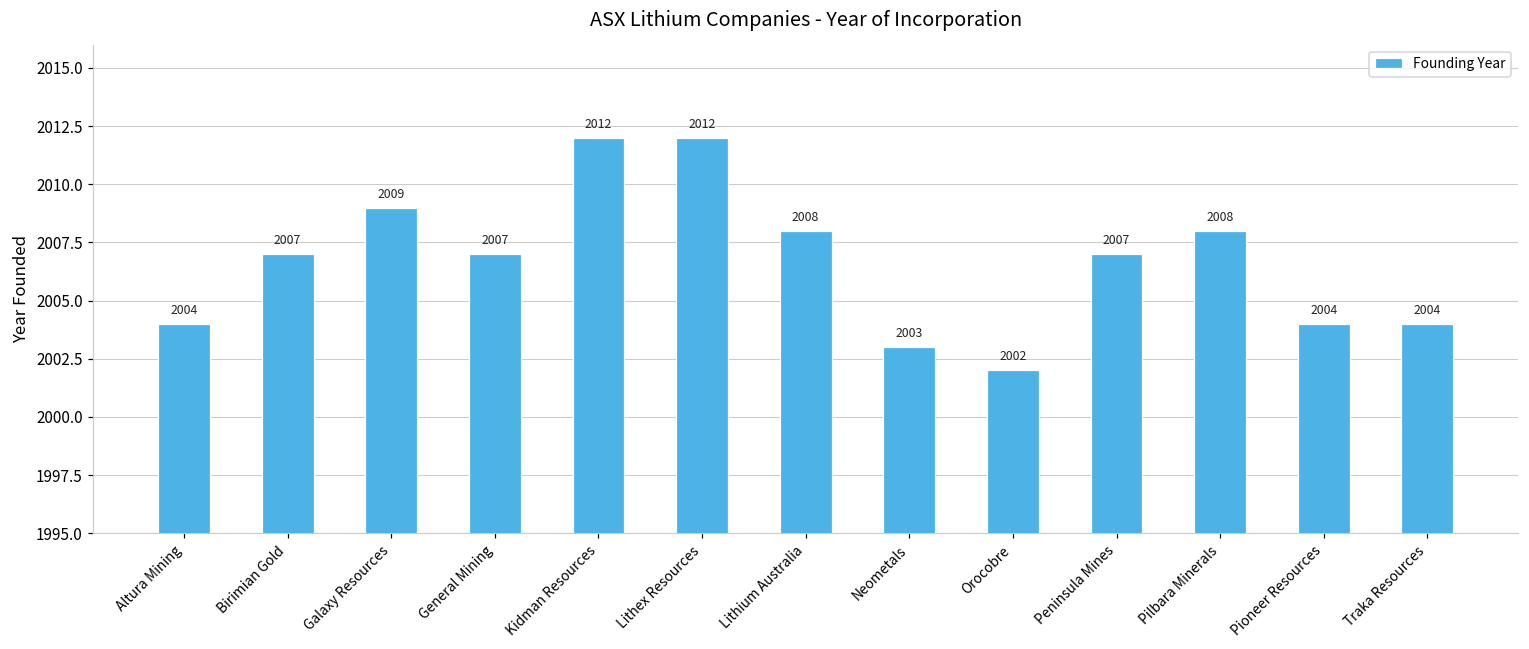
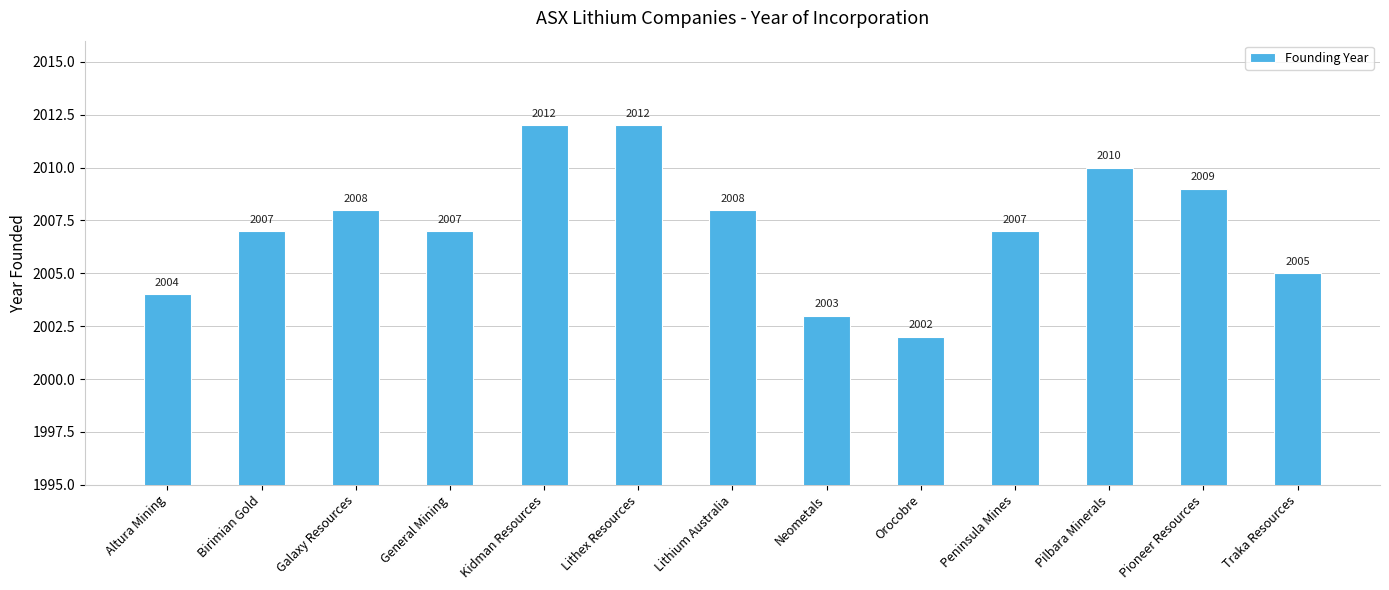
  {
    "Altura Mining": 2004,
    "Birimian Gold": 2007,
-   "Galaxy Resources": 2009,
+   "Galaxy Resources": 2008,
    "General Mining": 2007,
    "Kidman Resources": 2012,
    "Lithex Resources": 2012,
    "Lithium Australia": 2008,
    "Neometals": 2003,
    "Orocobre": 2002,
    "Peninsula Mines": 2007,
-   "Pilbara Minerals": 2008,
-   "Pioneer Resources": 2004,
-   "Traka Resources": 2004
+   "Pilbara Minerals": 2010,
+   "Pioneer Resources": 2009,
+   "Traka Resources": 2005
  }
